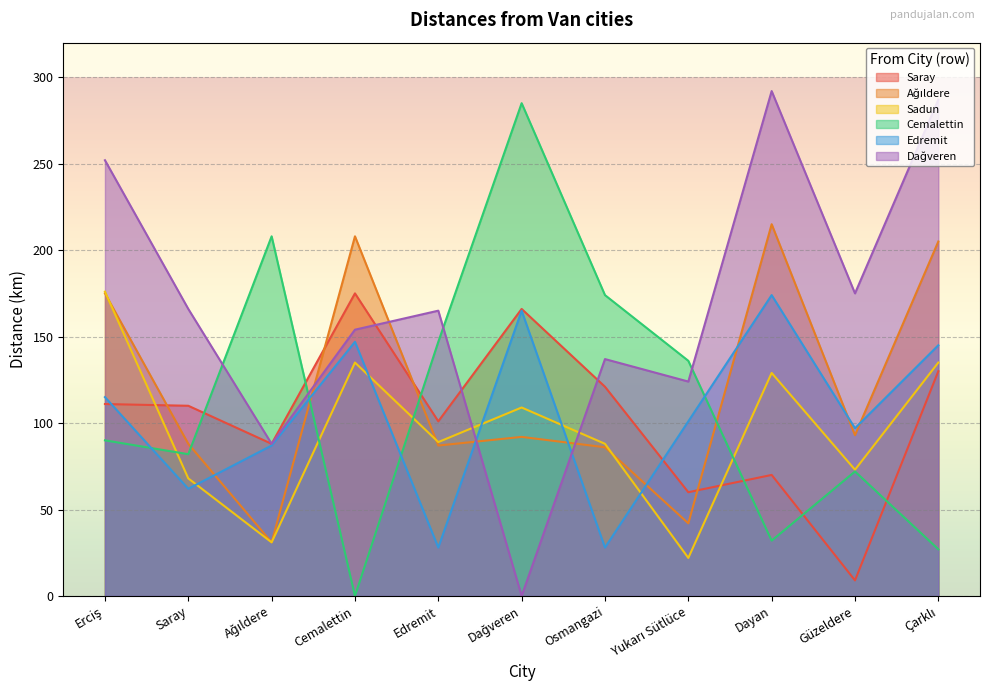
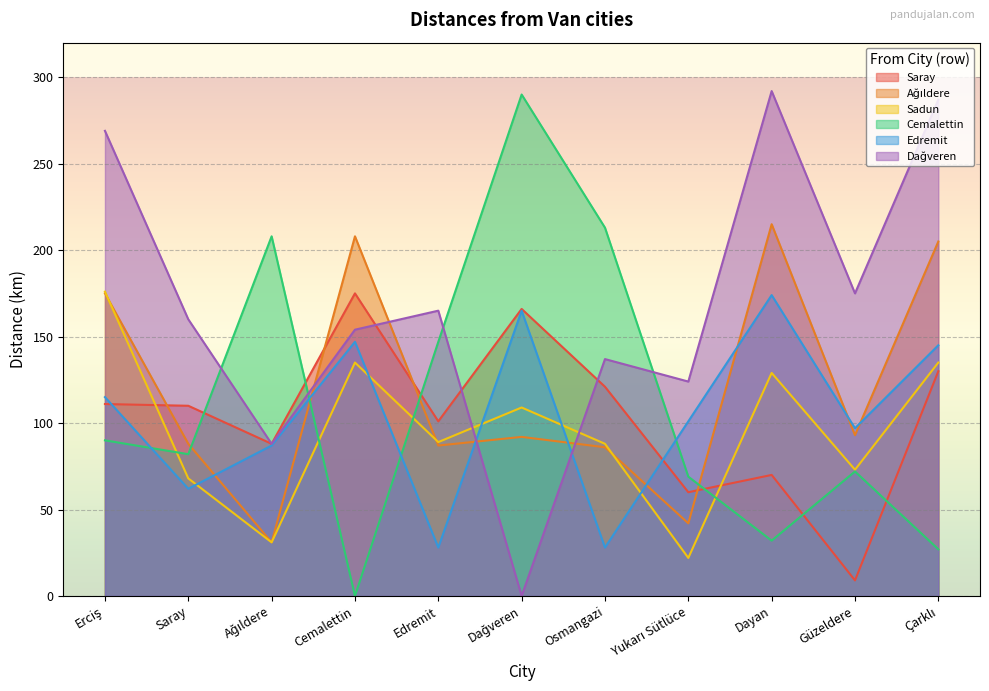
  {
    "Cemalettin": {
      "Erciş": 90,
      "Saray": 82,
      "Ağıldere": 208,
      "Cemalettin": 0,
      "Edremit": 147,
-     "Dağveren": 285,
-     "Osmangazi": 174,
-     "Yukarı Sütlüce": 136,
+     "Dağveren": 290,
+     "Osmangazi": 213,
+     "Yukarı Sütlüce": 69,
      "Dayan": 32,
      "Çarklı": 27
    },
    "Edremit": {
      "Erciş": 115,
      "Saray": 62,
      "Cemalettin": 147,
      "Edremit": 28,
      "Osmangazi": 28,
      "Yukarı Sütlüce": 101,
      "Dayan": 174,
      "Güzeldere": 97,
      "Çarklı": 145
    },
    "Dağveren": {
-     "Erciş": 252,
-     "Saray": 166,
+     "Erciş": 269,
+     "Saray": 160,
      "Cemalettin": 154,
      "Edremit": 165,
      "Dağveren": 0,
      "Osmangazi": 137,
      "Yukarı Sütlüce": 124,
      "Dayan": 292,
      "Güzeldere": 175
    }
  }
